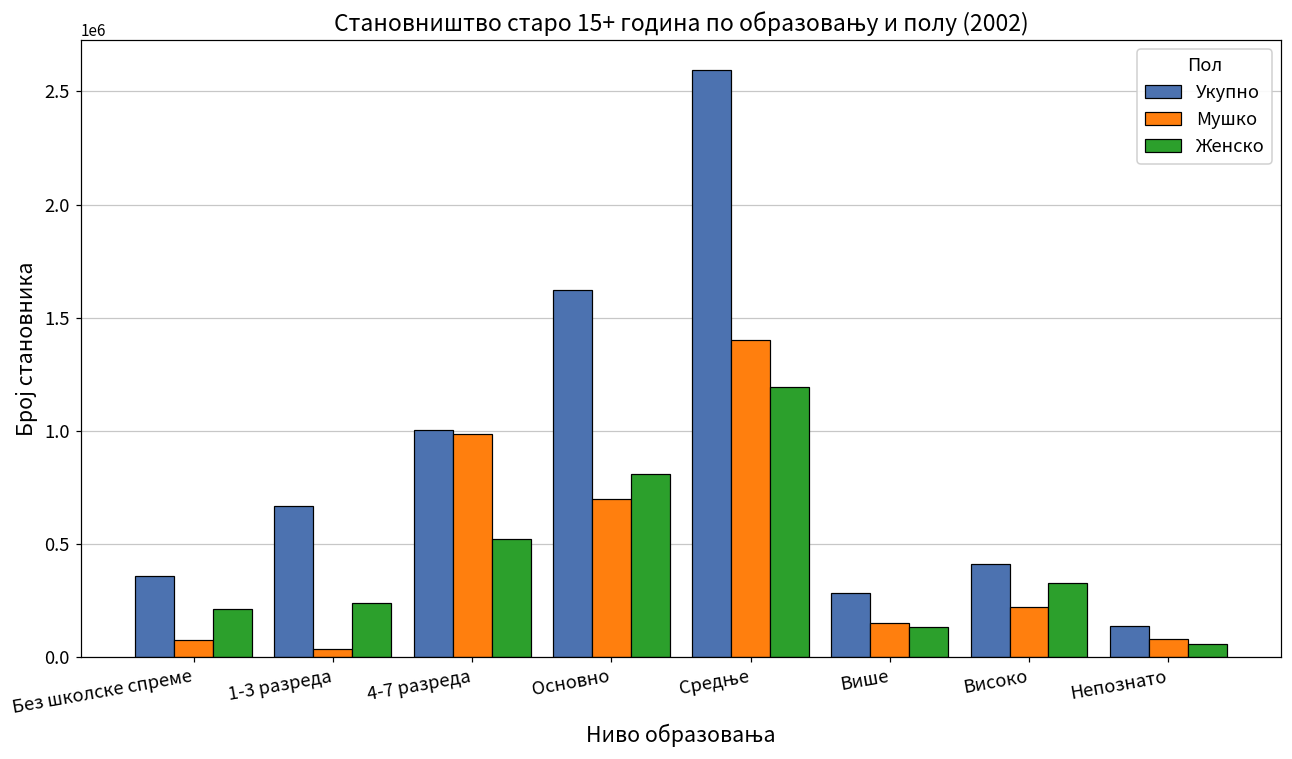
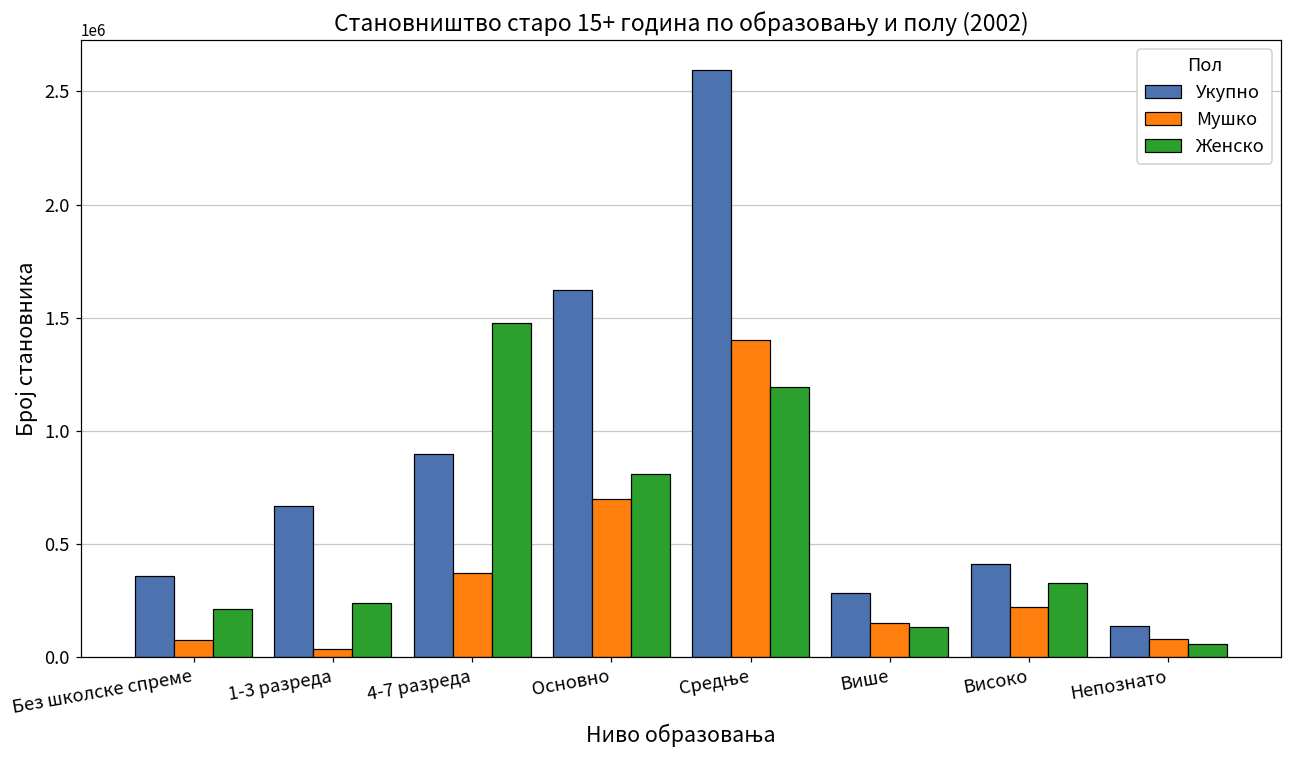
  {
    "Укупно": {
      "Без школске спреме": 360000,
      "1-3 разреда": 670000,
-     "4-7 разреда": 1010000,
+     "4-7 разреда": 900000,
      "Основно": 1620000,
      "Средње": 2600000,
      "Више": 290000,
      "Високо": 410000,
      "Непознато": 140000
    },
    "Мушко": {
      "Без школске спреме": 80000,
      "1-3 разреда": 40000,
-     "4-7 разреда": 990000,
+     "4-7 разреда": 370000,
      "Основно": 700000,
      "Средње": 1400000,
      "Више": 150000,
      "Високо": 220000,
      "Непознато": 80000
    },
    "Женско": {
      "Без школске спреме": 210000,
      "1-3 разреда": 240000,
-     "4-7 разреда": 520000,
+     "4-7 разреда": 1480000,
      "Основно": 810000,
      "Средње": 1190000,
      "Више": 130000,
      "Високо": 330000,
      "Непознато": 60000
    }
  }
